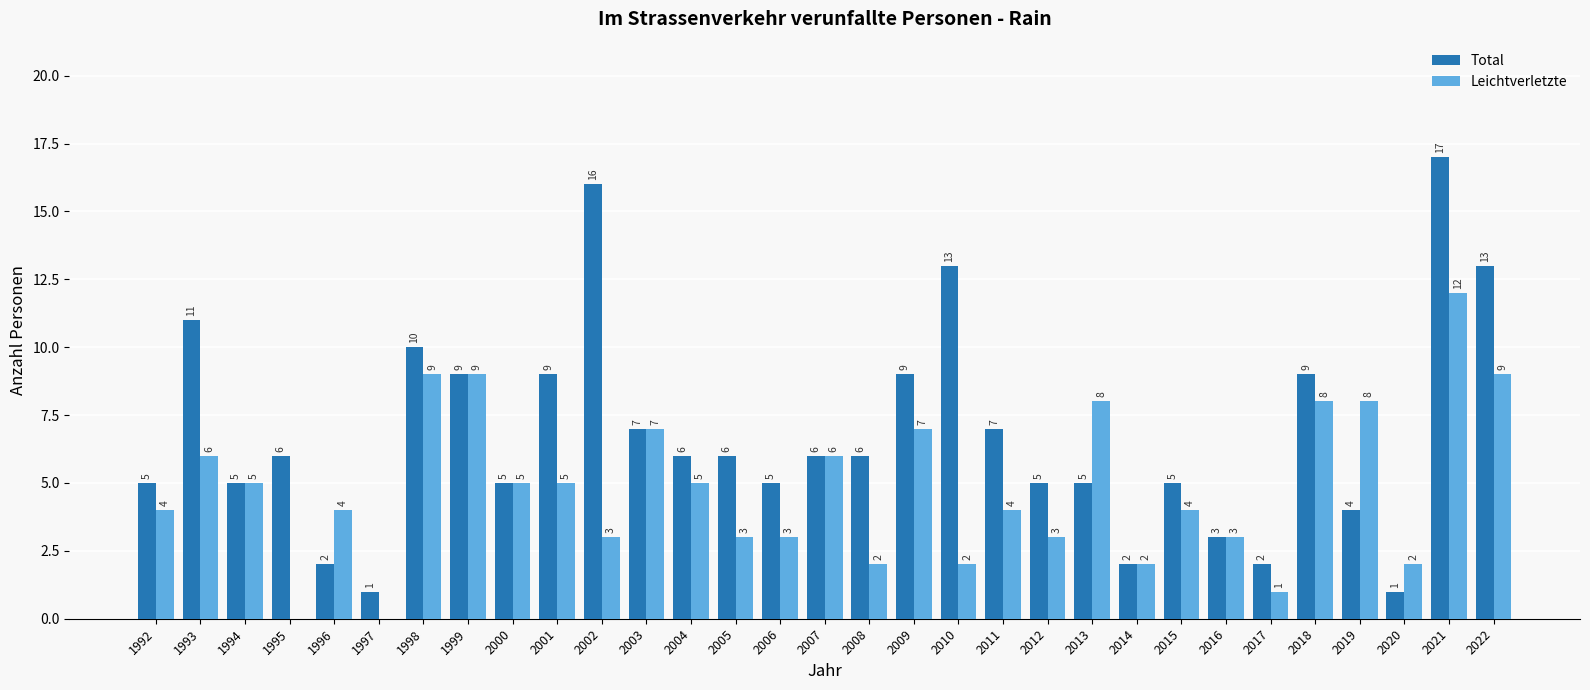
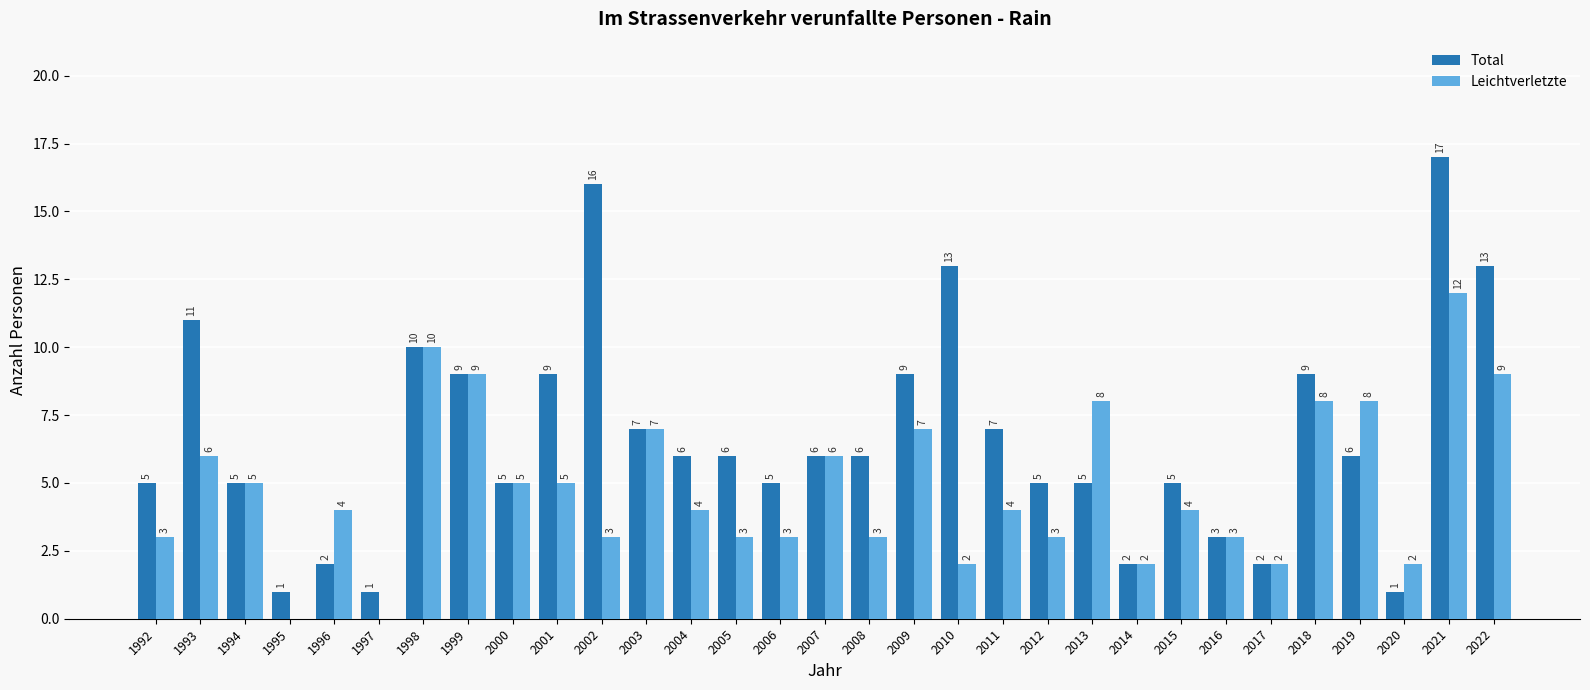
  {
    "Total": {
      "1992": 5,
      "1993": 11,
      "1994": 5,
-     "1995": 6,
+     "1995": 1,
      "1996": 2,
      "1997": 1,
      "1998": 10,
      "1999": 9,
      "2000": 5,
      "2001": 9,
      "2002": 16,
      "2003": 7,
      "2004": 6,
      "2005": 6,
      "2006": 5,
      "2007": 6,
      "2008": 6,
      "2009": 9,
      "2010": 13,
      "2011": 7,
      "2012": 5,
      "2013": 5,
      "2014": 2,
      "2015": 5,
      "2016": 3,
      "2017": 2,
      "2018": 9,
-     "2019": 4,
+     "2019": 6,
      "2020": 1,
      "2021": 17,
      "2022": 13
    },
    "Leichtverletzte": {
-     "1992": 4,
+     "1992": 3,
      "1993": 6,
      "1994": 5,
      "1996": 4,
-     "1998": 9,
+     "1998": 10,
      "1999": 9,
      "2000": 5,
      "2001": 5,
      "2002": 3,
      "2003": 7,
-     "2004": 5,
+     "2004": 4,
      "2005": 3,
      "2006": 3,
      "2007": 6,
-     "2008": 2,
+     "2008": 3,
      "2009": 7,
      "2010": 2,
      "2011": 4,
      "2012": 3,
      "2013": 8,
      "2014": 2,
      "2015": 4,
      "2016": 3,
-     "2017": 1,
+     "2017": 2,
      "2018": 8,
      "2019": 8,
      "2020": 2,
      "2021": 12,
      "2022": 9
    }
  }
